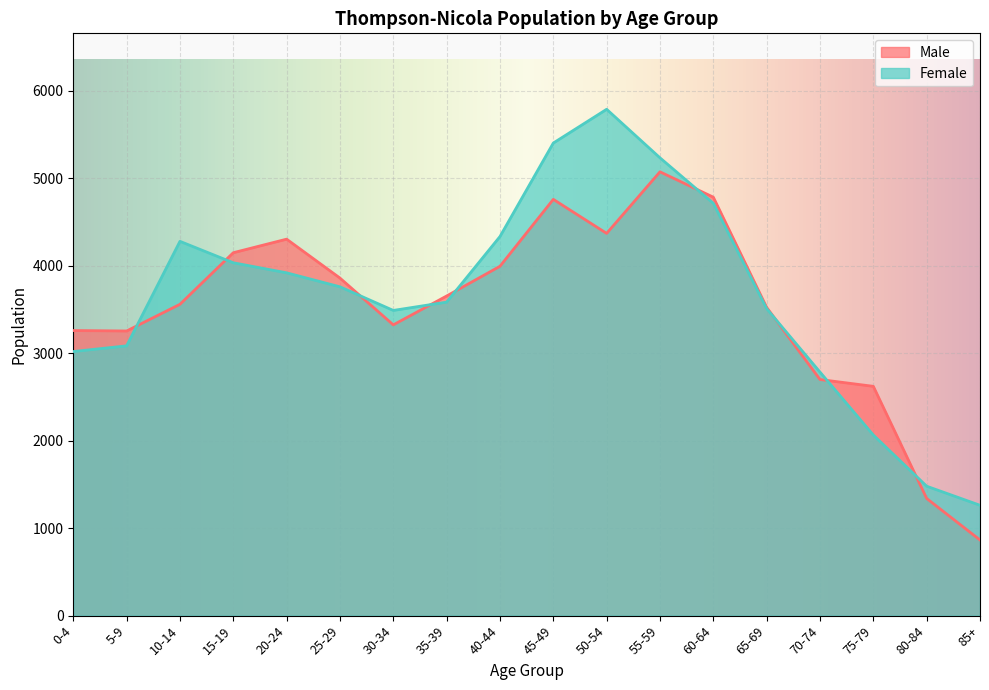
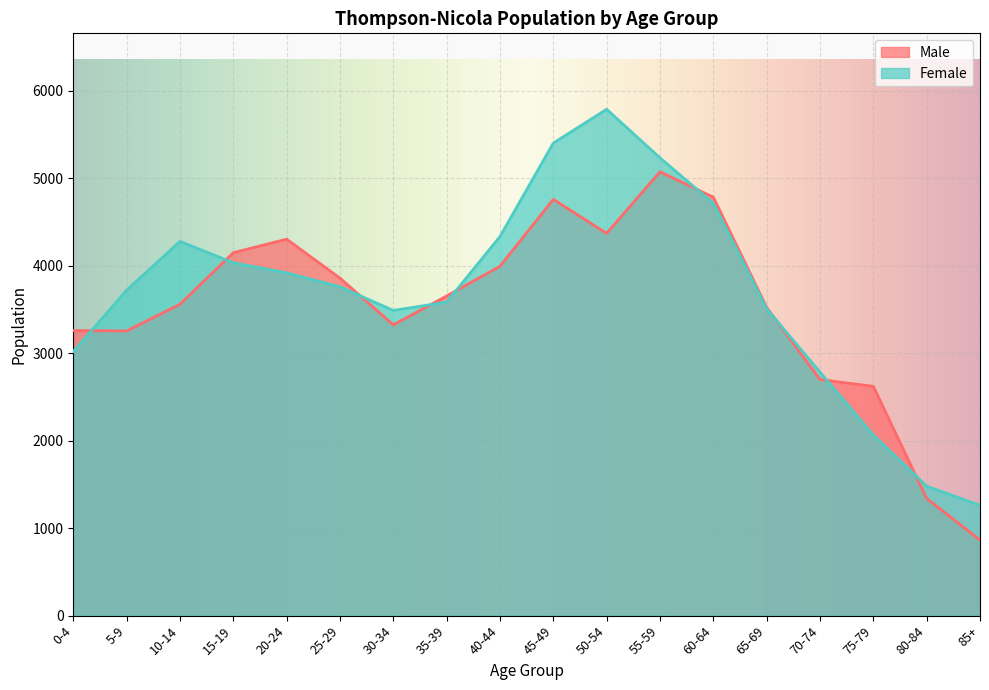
  {
    "Male": {
      "0-4": 3300,
      "5-9": 3300,
      "10-14": 3600,
      "15-19": 4200,
      "20-24": 4300,
      "25-29": 3900,
      "30-34": 3300,
      "35-39": 3700,
      "40-44": 4000,
      "45-49": 4800,
      "50-54": 4400,
      "55-59": 5100,
      "60-64": 4800,
      "70-74": 2700,
      "75-79": 2600,
      "80-84": 1300,
      "85+": 900
    },
    "Female": {
      "0-4": 3000,
-     "5-9": 3100,
+     "5-9": 3700,
      "10-14": 4300,
      "15-19": 4000,
      "20-24": 3900,
      "25-29": 3800,
      "30-34": 3500,
      "35-39": 3600,
      "40-44": 4300,
      "45-49": 5400,
      "50-54": 5800,
      "55-59": 5200,
      "60-64": 4700,
      "70-74": 2800,
      "75-79": 2100,
      "80-84": 1500,
      "85+": 1300
    }
  }
